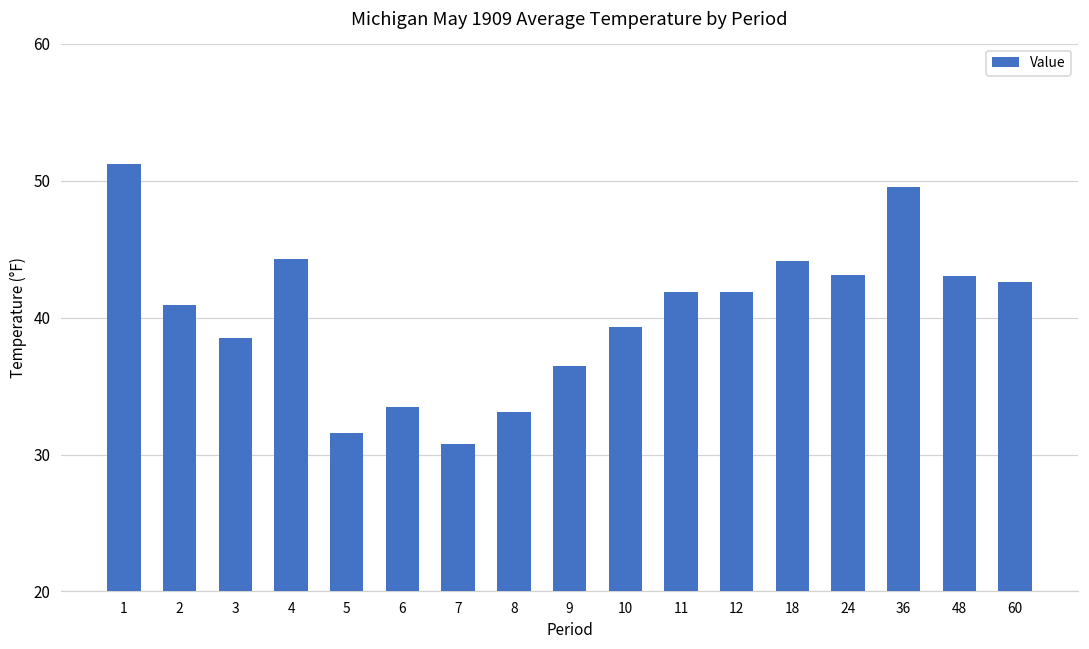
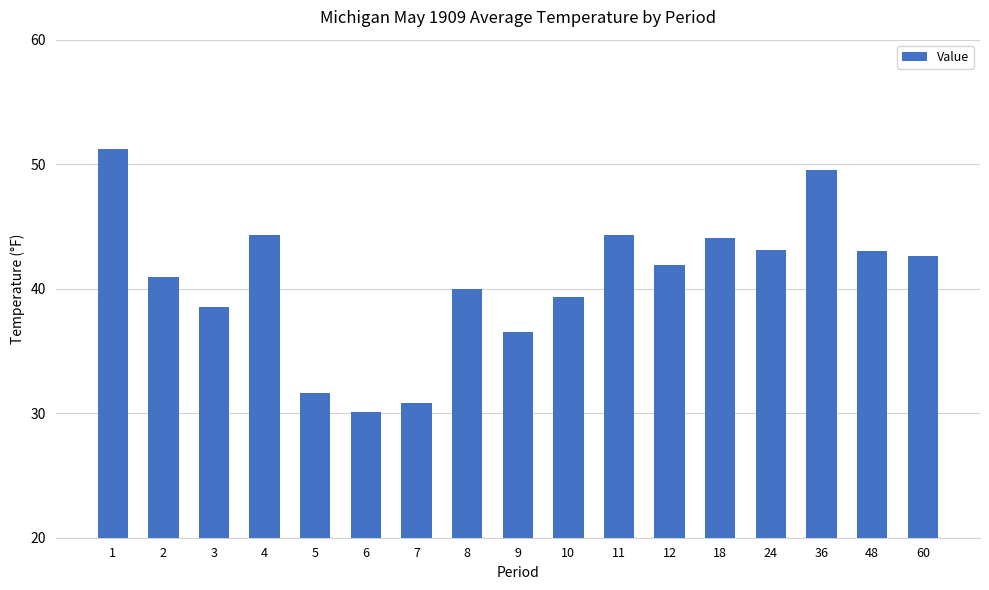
  {
    "1": 51.2,
    "2": 40.9,
    "3": 38.5,
    "4": 44.3,
    "5": 31.6,
-   "6": 33.5,
+   "6": 30.1,
    "7": 30.8,
-   "8": 33.1,
+   "8": 40.0,
    "9": 36.5,
    "10": 39.3,
-   "11": 41.9,
+   "11": 44.3,
    "12": 41.9,
    "18": 44.1,
    "24": 43.1,
    "36": 49.5,
    "48": 43.0,
    "60": 42.6
  }
